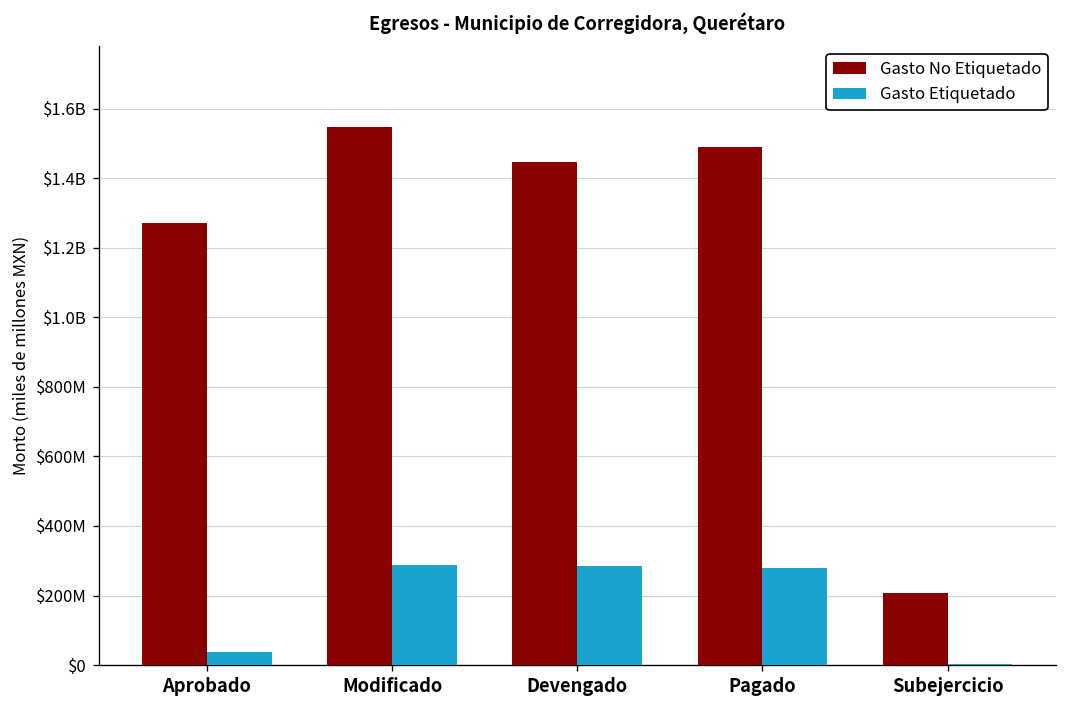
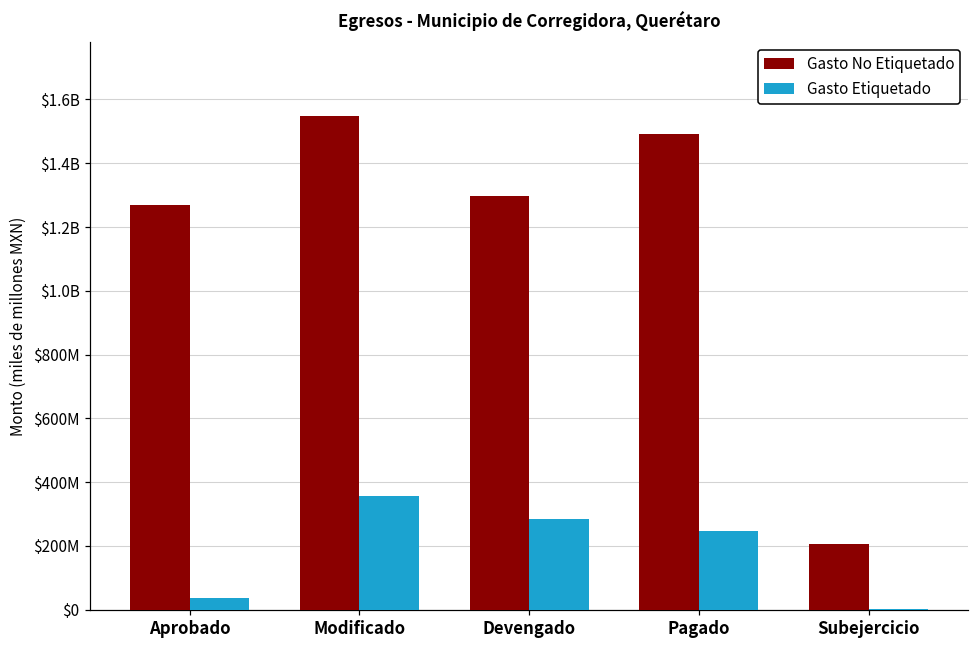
  {
    "Gasto No Etiquetado": {
      "Aprobado": "$1270000000",
      "Modificado": "$1550000000",
-     "Devengado": "$1450000000",
+     "Devengado": "$1300000000",
      "Pagado": "$1490000000",
      "Subejercicio": "$210000000"
    },
    "Gasto Etiquetado": {
      "Aprobado": "$40000000",
-     "Modificado": "$290000000",
+     "Modificado": "$360000000",
      "Devengado": "$280000000",
-     "Pagado": "$280000000"
+     "Pagado": "$250000000"
    }
  }
